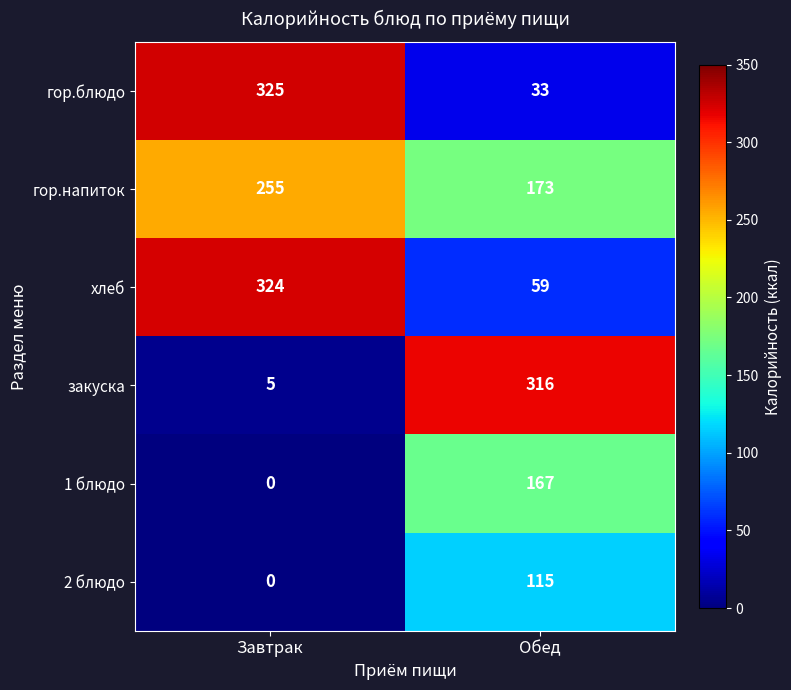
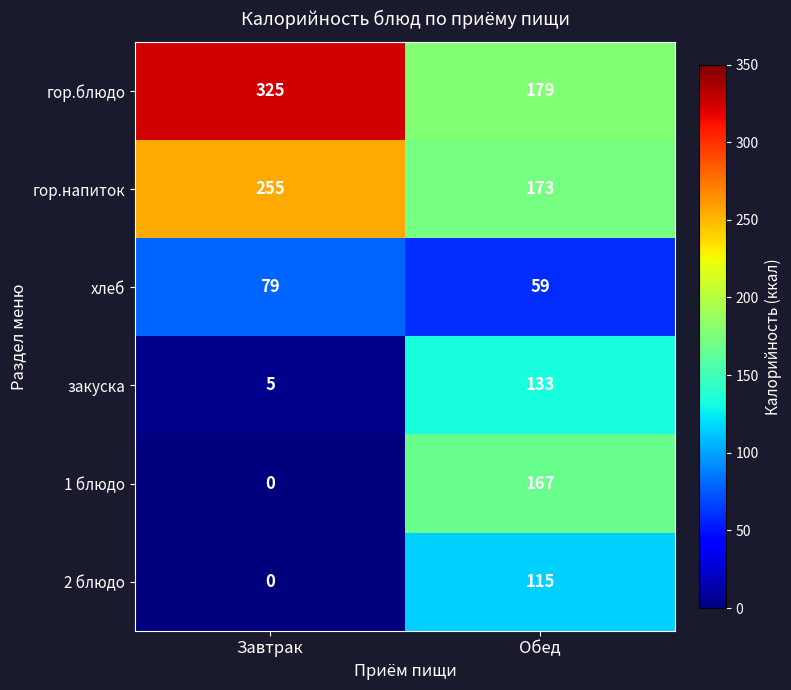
  {
    "гор.блюдо": {
      "Завтрак": 325,
-     "Обед": 33
+     "Обед": 179
    },
    "гор.напиток": {
      "Завтрак": 255,
      "Обед": 173
    },
    "хлеб": {
-     "Завтрак": 324,
+     "Завтрак": 79,
      "Обед": 59
    },
    "закуска": {
      "Завтрак": 5,
-     "Обед": 316
+     "Обед": 133
    },
    "1 блюдо": {
      "Завтрак": 0,
      "Обед": 167
    },
    "2 блюдо": {
      "Завтрак": 0,
      "Обед": 115
    }
  }
